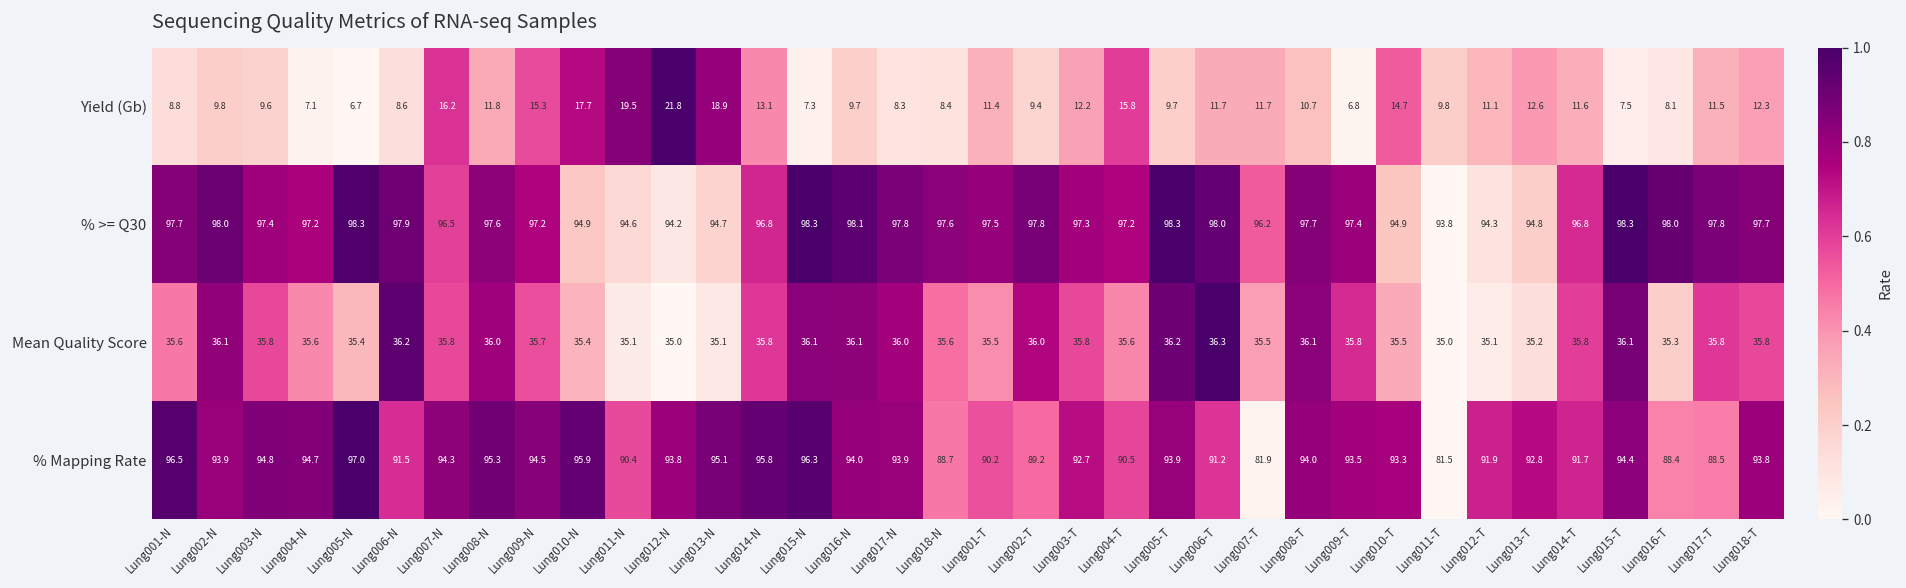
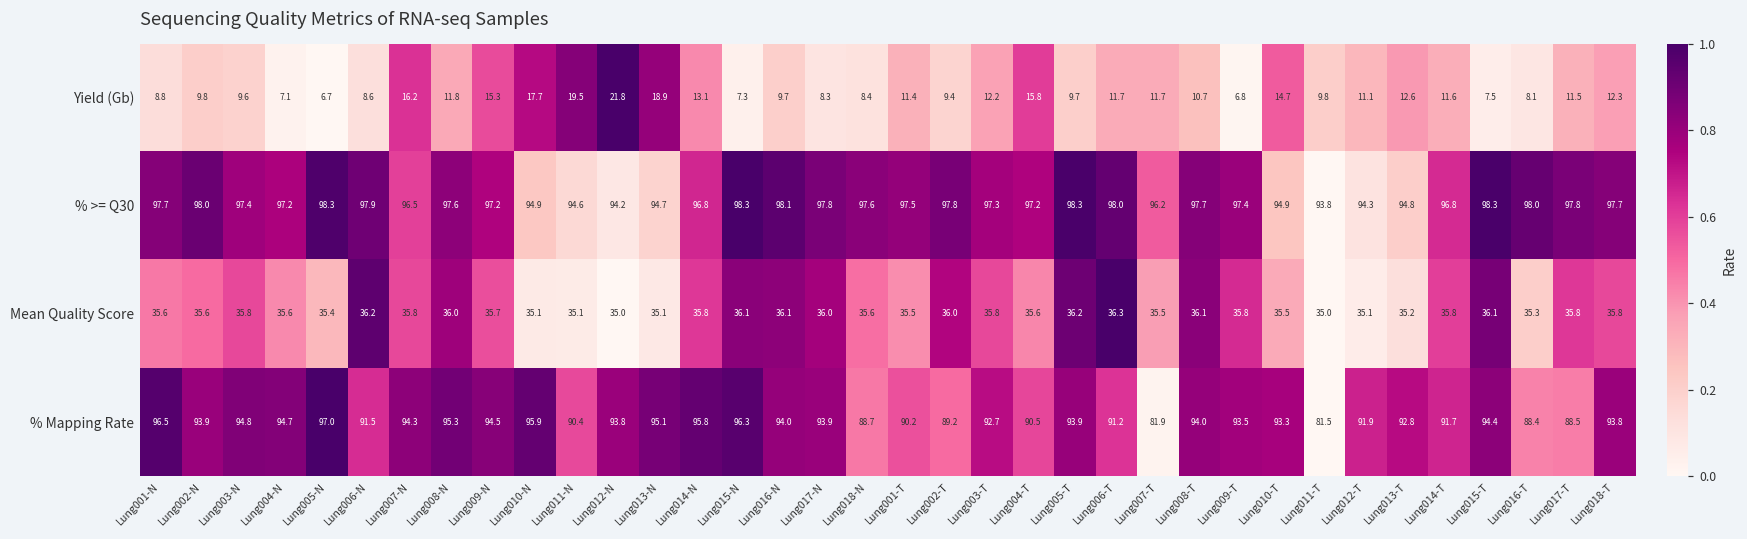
  {
    "Yield (Gb)": {
      "Lung001-N": 8.8,
      "Lung002-N": 9.8,
      "Lung003-N": 9.6,
      "Lung004-N": 7.1,
      "Lung005-N": 6.7,
      "Lung006-N": 8.6,
      "Lung007-N": 16.2,
      "Lung008-N": 11.8,
      "Lung009-N": 15.3,
      "Lung010-N": 17.7,
      "Lung011-N": 19.5,
      "Lung012-N": 21.8,
      "Lung013-N": 18.9,
      "Lung014-N": 13.1,
      "Lung015-N": 7.3,
      "Lung016-N": 9.7,
      "Lung017-N": 8.3,
      "Lung018-N": 8.4,
      "Lung001-T": 11.4,
      "Lung002-T": 9.4,
      "Lung003-T": 12.2,
      "Lung004-T": 15.8,
      "Lung005-T": 9.7,
      "Lung006-T": 11.7,
      "Lung007-T": 11.7,
      "Lung008-T": 10.7,
      "Lung009-T": 6.8,
      "Lung010-T": 14.7,
      "Lung011-T": 9.8,
      "Lung012-T": 11.1,
      "Lung013-T": 12.6,
      "Lung014-T": 11.6,
      "Lung015-T": 7.5,
      "Lung016-T": 8.1,
      "Lung017-T": 11.5,
      "Lung018-T": 12.3
    },
    "% >= Q30": {
      "Lung001-N": 97.7,
      "Lung002-N": 98.0,
      "Lung003-N": 97.4,
      "Lung004-N": 97.2,
      "Lung005-N": 98.3,
      "Lung006-N": 97.9,
      "Lung007-N": 96.5,
      "Lung008-N": 97.6,
      "Lung009-N": 97.2,
      "Lung010-N": 94.9,
      "Lung011-N": 94.6,
      "Lung012-N": 94.2,
      "Lung013-N": 94.7,
      "Lung014-N": 96.8,
      "Lung015-N": 98.3,
      "Lung016-N": 98.1,
      "Lung017-N": 97.8,
      "Lung018-N": 97.6,
      "Lung001-T": 97.5,
      "Lung002-T": 97.8,
      "Lung003-T": 97.3,
      "Lung004-T": 97.2,
      "Lung005-T": 98.3,
      "Lung006-T": 98.0,
      "Lung007-T": 96.2,
      "Lung008-T": 97.7,
      "Lung009-T": 97.4,
      "Lung010-T": 94.9,
      "Lung011-T": 93.8,
      "Lung012-T": 94.3,
      "Lung013-T": 94.8,
      "Lung014-T": 96.8,
      "Lung015-T": 98.3,
      "Lung016-T": 98.0,
      "Lung017-T": 97.8,
      "Lung018-T": 97.7
    },
    "Mean Quality Score": {
      "Lung001-N": 35.6,
-     "Lung002-N": 36.1,
+     "Lung002-N": 35.6,
      "Lung003-N": 35.8,
      "Lung004-N": 35.6,
      "Lung005-N": 35.4,
      "Lung006-N": 36.2,
      "Lung007-N": 35.8,
      "Lung008-N": 36.0,
      "Lung009-N": 35.7,
-     "Lung010-N": 35.4,
+     "Lung010-N": 35.1,
      "Lung011-N": 35.1,
      "Lung012-N": 35.0,
      "Lung013-N": 35.1,
      "Lung014-N": 35.8,
      "Lung015-N": 36.1,
      "Lung016-N": 36.1,
      "Lung017-N": 36.0,
      "Lung018-N": 35.6,
      "Lung001-T": 35.5,
      "Lung002-T": 36.0,
      "Lung003-T": 35.8,
      "Lung004-T": 35.6,
      "Lung005-T": 36.2,
      "Lung006-T": 36.3,
      "Lung007-T": 35.5,
      "Lung008-T": 36.1,
      "Lung009-T": 35.8,
      "Lung010-T": 35.5,
      "Lung011-T": 35.0,
      "Lung012-T": 35.1,
      "Lung013-T": 35.2,
      "Lung014-T": 35.8,
      "Lung015-T": 36.1,
      "Lung016-T": 35.3,
      "Lung017-T": 35.8,
      "Lung018-T": 35.8
    },
    "% Mapping Rate": {
      "Lung001-N": 96.5,
      "Lung002-N": 93.9,
      "Lung003-N": 94.8,
      "Lung004-N": 94.7,
      "Lung005-N": 97.0,
      "Lung006-N": 91.5,
      "Lung007-N": 94.3,
      "Lung008-N": 95.3,
      "Lung009-N": 94.5,
      "Lung010-N": 95.9,
      "Lung011-N": 90.4,
      "Lung012-N": 93.8,
      "Lung013-N": 95.1,
      "Lung014-N": 95.8,
      "Lung015-N": 96.3,
      "Lung016-N": 94.0,
      "Lung017-N": 93.9,
      "Lung018-N": 88.7,
      "Lung001-T": 90.2,
      "Lung002-T": 89.2,
      "Lung003-T": 92.7,
      "Lung004-T": 90.5,
      "Lung005-T": 93.9,
      "Lung006-T": 91.2,
      "Lung007-T": 81.9,
      "Lung008-T": 94.0,
      "Lung009-T": 93.5,
      "Lung010-T": 93.3,
      "Lung011-T": 81.5,
      "Lung012-T": 91.9,
      "Lung013-T": 92.8,
      "Lung014-T": 91.7,
      "Lung015-T": 94.4,
      "Lung016-T": 88.4,
      "Lung017-T": 88.5,
      "Lung018-T": 93.8
    }
  }
